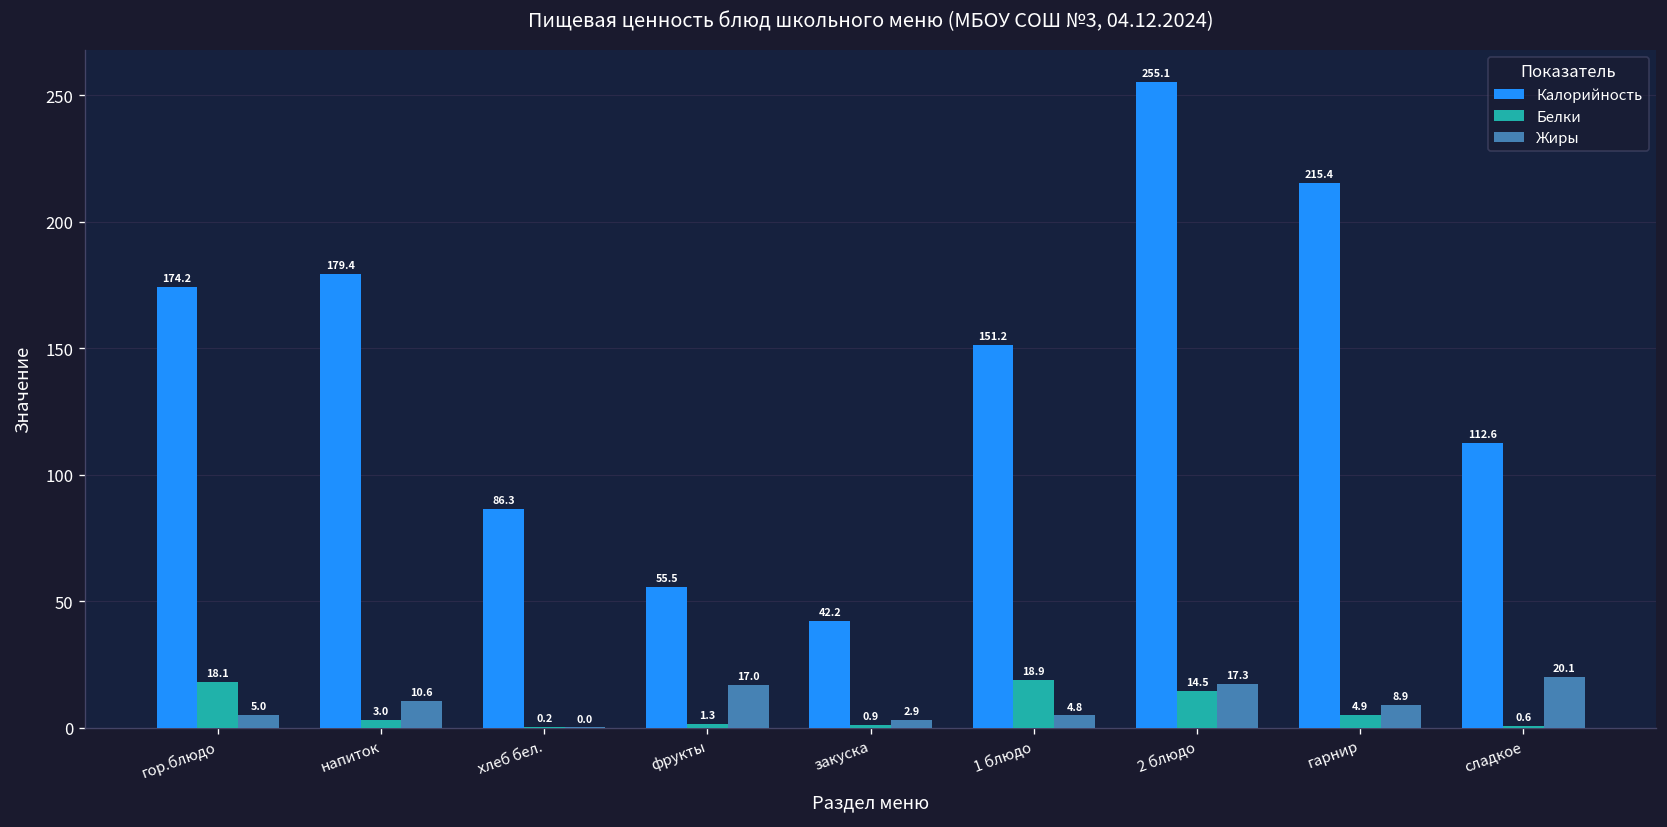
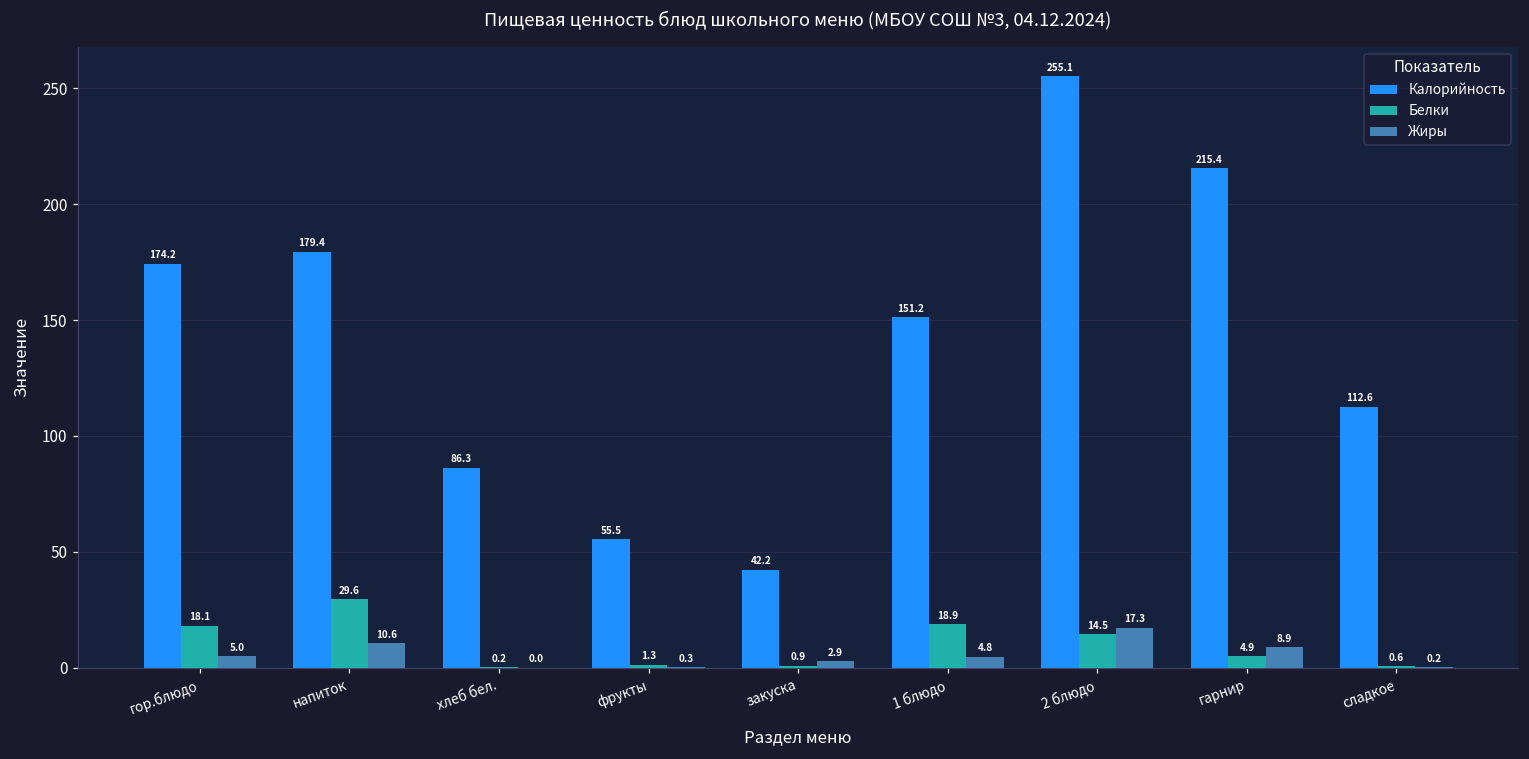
  {
    "Калорийность": {
      "гор.блюдо": 174.2,
      "напиток": 179.4,
      "хлеб бел.": 86.3,
      "фрукты": 55.5,
      "закуска": 42.2,
      "1 блюдо": 151.2,
      "2 блюдо": 255.1,
      "гарнир": 215.4,
      "сладкое": 112.6
    },
    "Белки": {
      "гор.блюдо": 18.1,
-     "напиток": 3.0,
+     "напиток": 29.6,
      "хлеб бел.": 0.2,
      "фрукты": 1.3,
      "закуска": 0.9,
      "1 блюдо": 18.9,
      "2 блюдо": 14.5,
      "гарнир": 4.9,
      "сладкое": 0.6
    },
    "Жиры": {
      "гор.блюдо": 5.0,
      "напиток": 10.6,
      "хлеб бел.": 0.0,
-     "фрукты": 17.0,
+     "фрукты": 0.3,
      "закуска": 2.9,
      "1 блюдо": 4.8,
      "2 блюдо": 17.3,
      "гарнир": 8.9,
-     "сладкое": 20.1
+     "сладкое": 0.2
    }
  }
